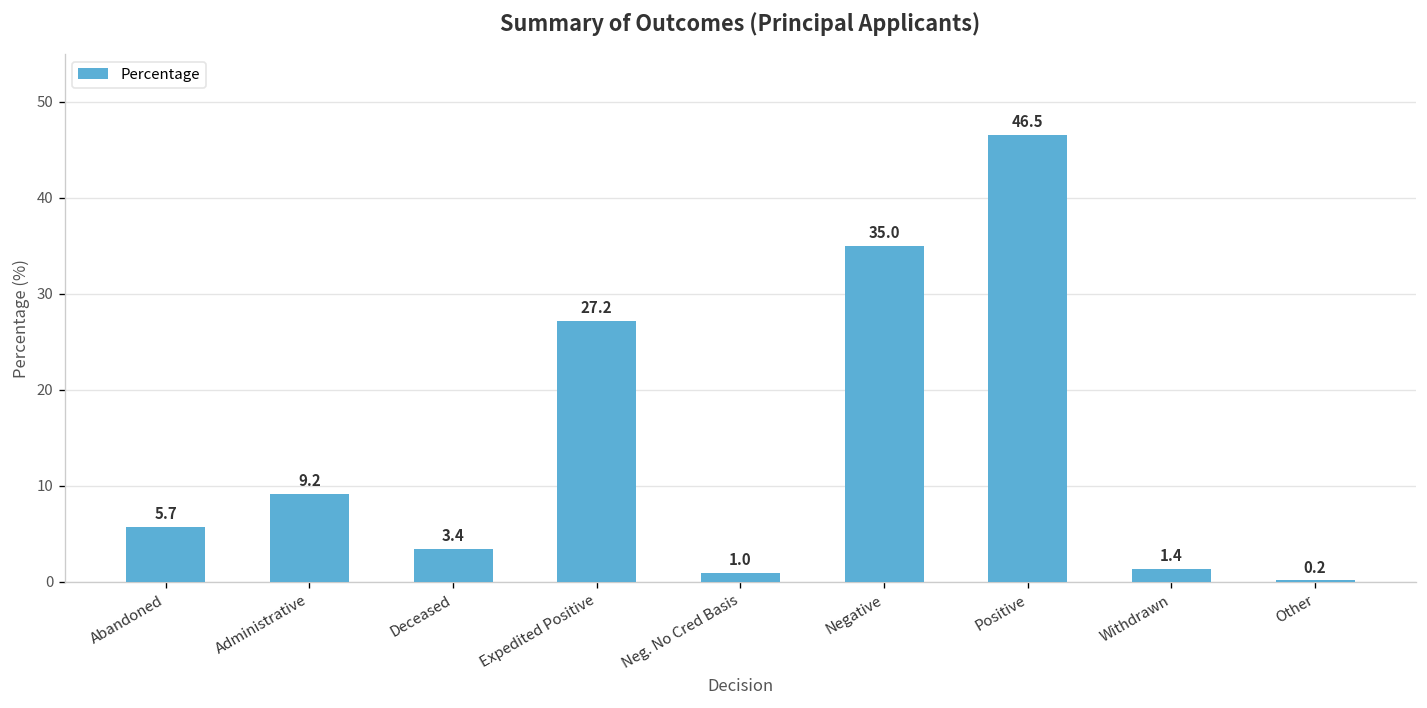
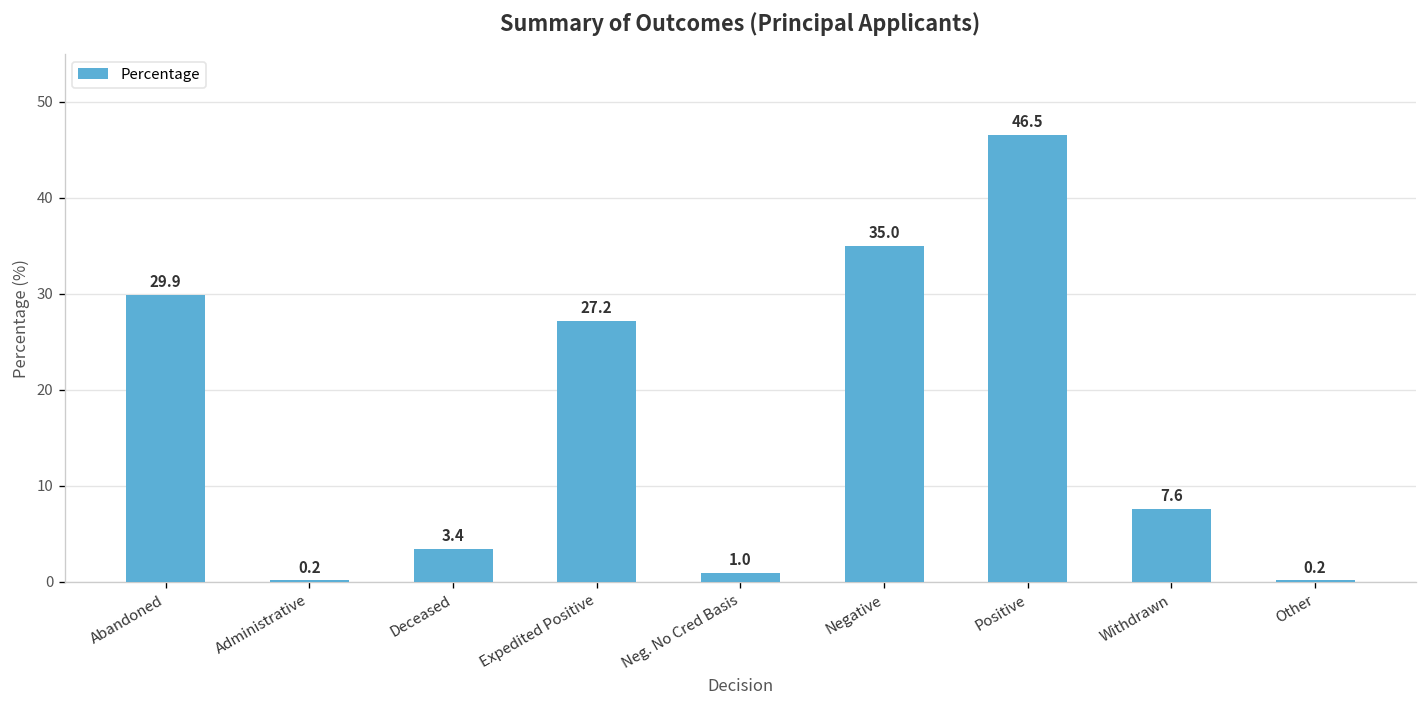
  {
-   "Abandoned": 5.7,
-   "Administrative": 9.2,
+   "Abandoned": 29.9,
+   "Administrative": 0.2,
    "Deceased": 3.4,
    "Expedited Positive": 27.2,
    "Neg. No Cred Basis": 1.0,
    "Negative": 35.0,
    "Positive": 46.5,
-   "Withdrawn": 1.4,
+   "Withdrawn": 7.6,
    "Other": 0.2
  }
